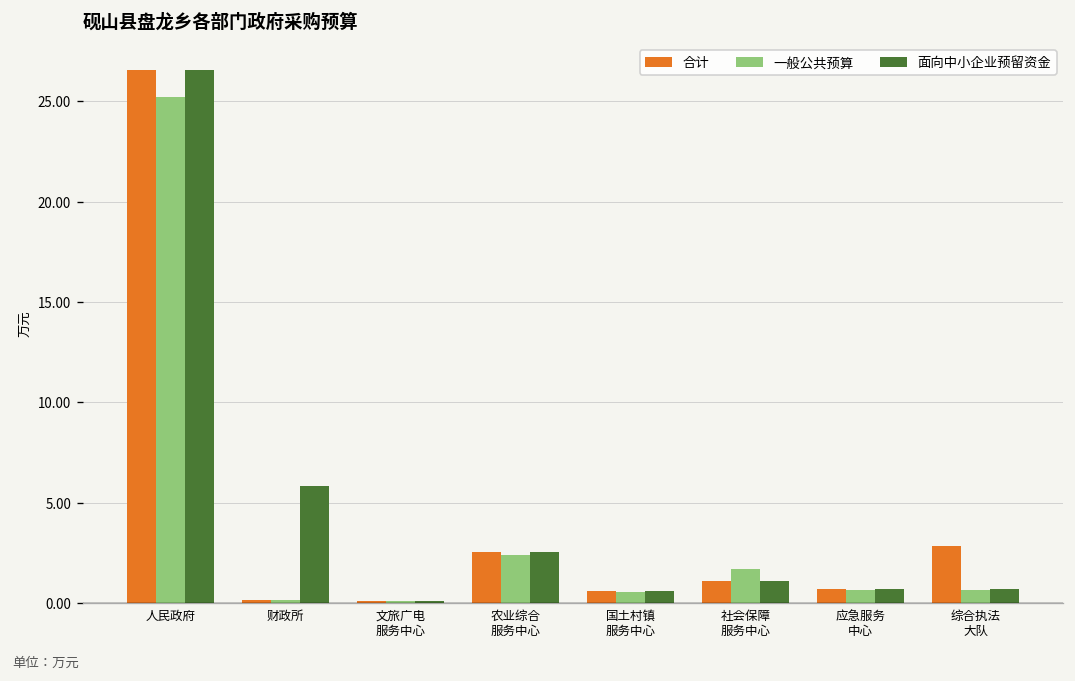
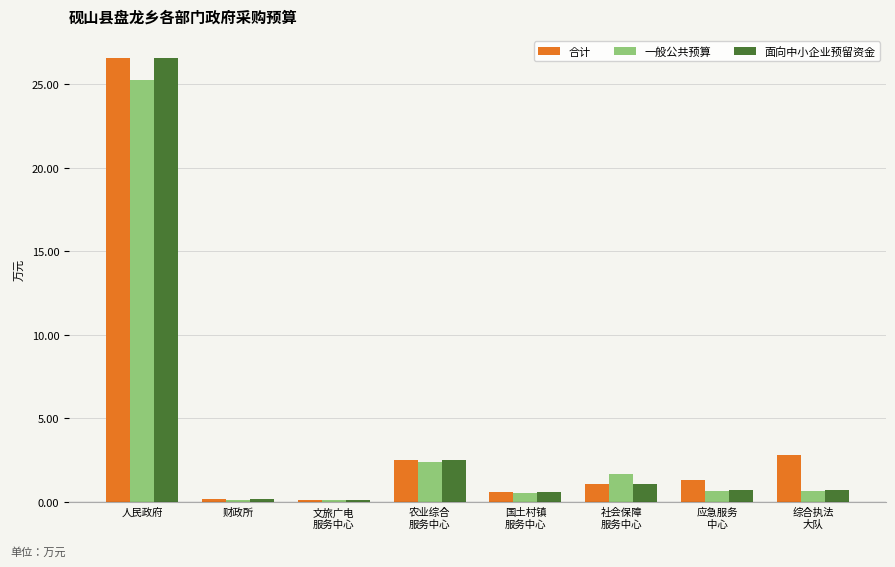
  {
    "合计": {
      "人民政府": 26.5,
      "财政所": 0.2,
      "农业综合 服务中心": 2.5,
      "国土村镇 服务中心": 0.6,
      "社会保障 服务中心": 1.1,
-     "应急服务 中心": 0.7,
+     "应急服务 中心": 1.3,
      "综合执法 大队": 2.8
    },
    "一般公共预算": {
      "人民政府": 25.2,
      "财政所": 0.2,
      "农业综合 服务中心": 2.4,
      "国土村镇 服务中心": 0.6,
      "社会保障 服务中心": 1.7,
      "应急服务 中心": 0.7,
      "综合执法 大队": 0.7
    },
    "面向中小企业预留资金": {
      "人民政府": 26.5,
-     "财政所": 5.8,
+     "财政所": 0.2,
      "农业综合 服务中心": 2.5,
      "国土村镇 服务中心": 0.6,
      "社会保障 服务中心": 1.1,
      "应急服务 中心": 0.7,
      "综合执法 大队": 0.7
    }
  }
